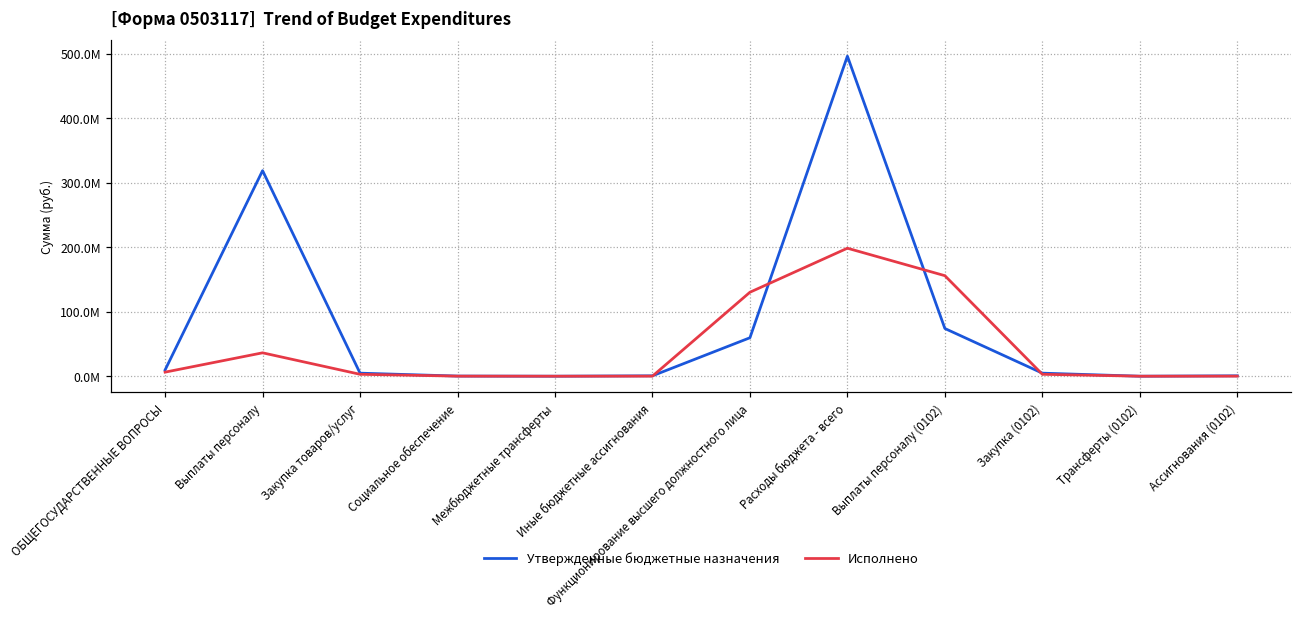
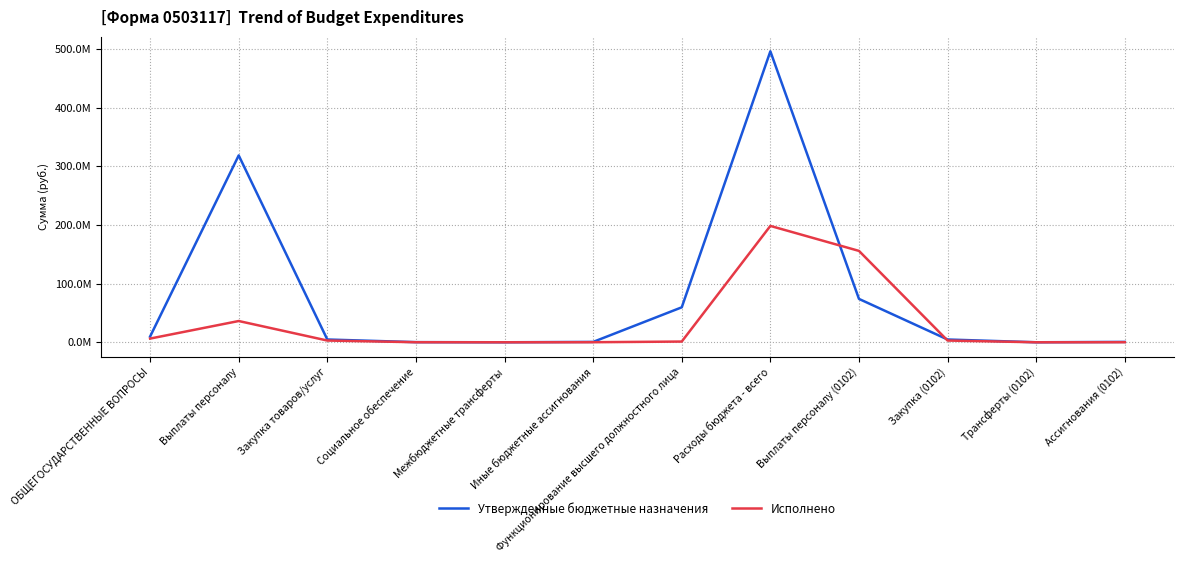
  {
    "Утвержденные бюджетные назначения": {
      "Выплаты персоналу": 320000000,
      "Функционирование высшего должностного лица": 60000000,
      "Расходы бюджета - всего": 500000000,
      "Выплаты персоналу (0102)": 70000000
    },
    "Исполнено": {
      "Выплаты персоналу": 40000000,
-     "Функционирование высшего должностного лица": 130000000,
+     "Функционирование высшего должностного лица": 0,
      "Расходы бюджета - всего": 200000000,
      "Выплаты персоналу (0102)": 160000000
    }
  }
